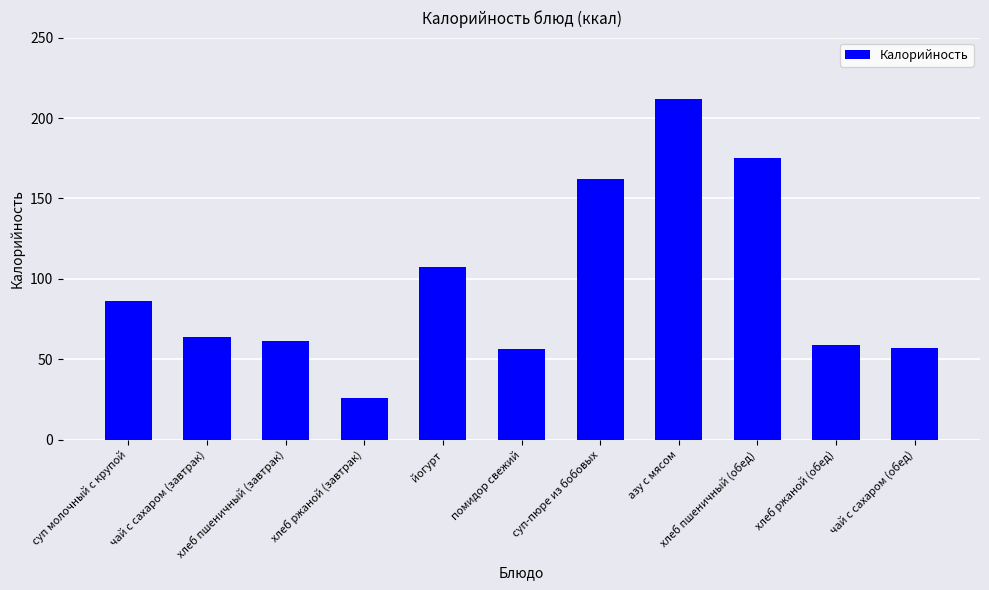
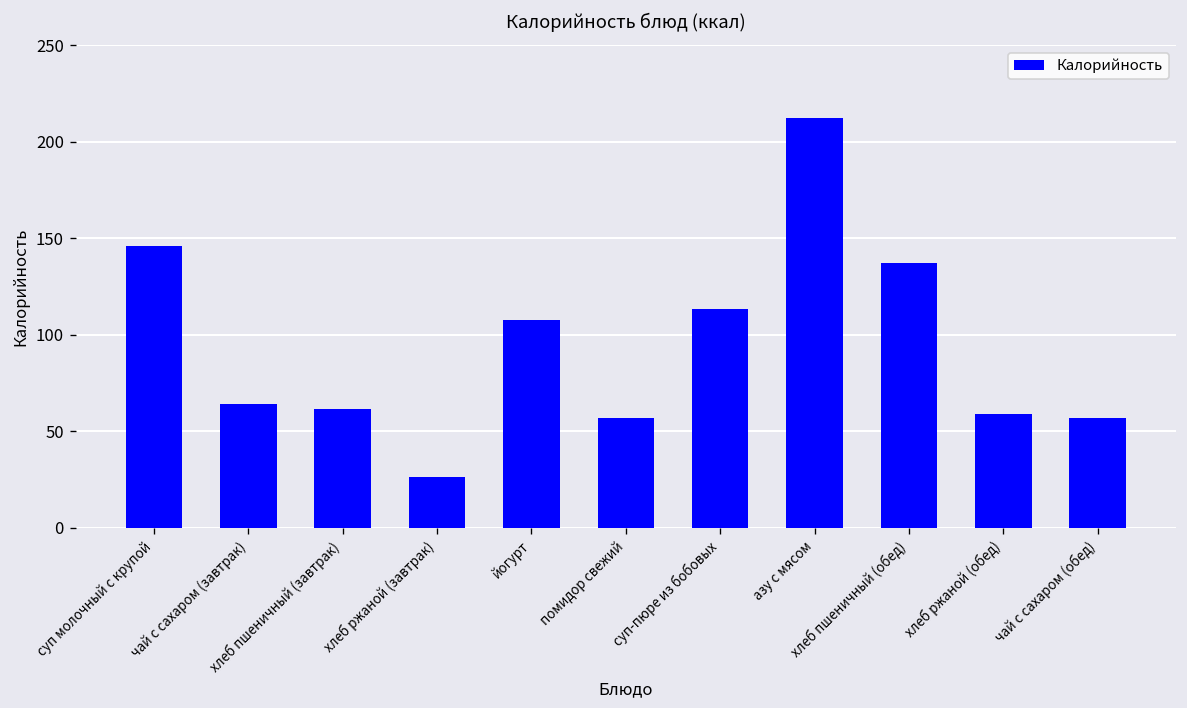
  {
-   "суп молочный с крупой": 86,
+   "суп молочный с крупой": 146,
    "чай с сахаром (завтрак)": 64,
    "хлеб пшеничный (завтрак)": 61,
    "хлеб ржаной (завтрак)": 26,
    "йогурт": 108,
    "помидор свежий": 57,
-   "суп-пюре из бобовых": 162,
+   "суп-пюре из бобовых": 113,
    "азу с мясом": 212,
-   "хлеб пшеничный (обед)": 175,
+   "хлеб пшеничный (обед)": 137,
    "хлеб ржаной (обед)": 59,
    "чай с сахаром (обед)": 57
  }
